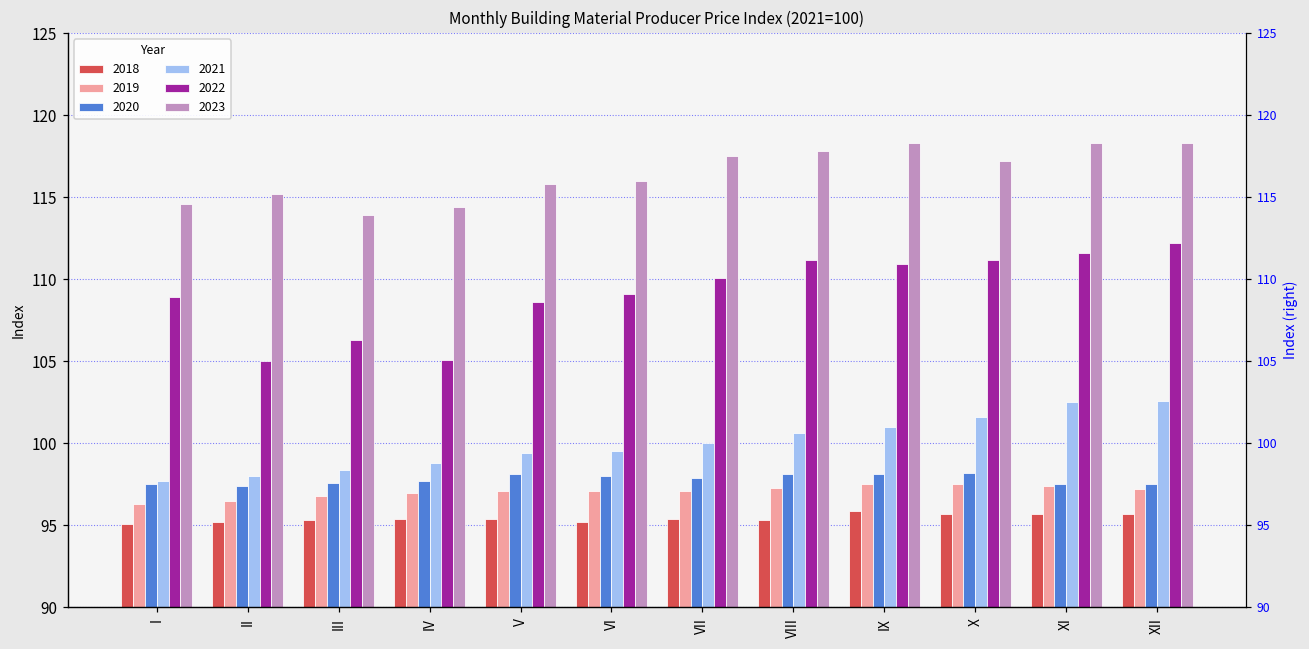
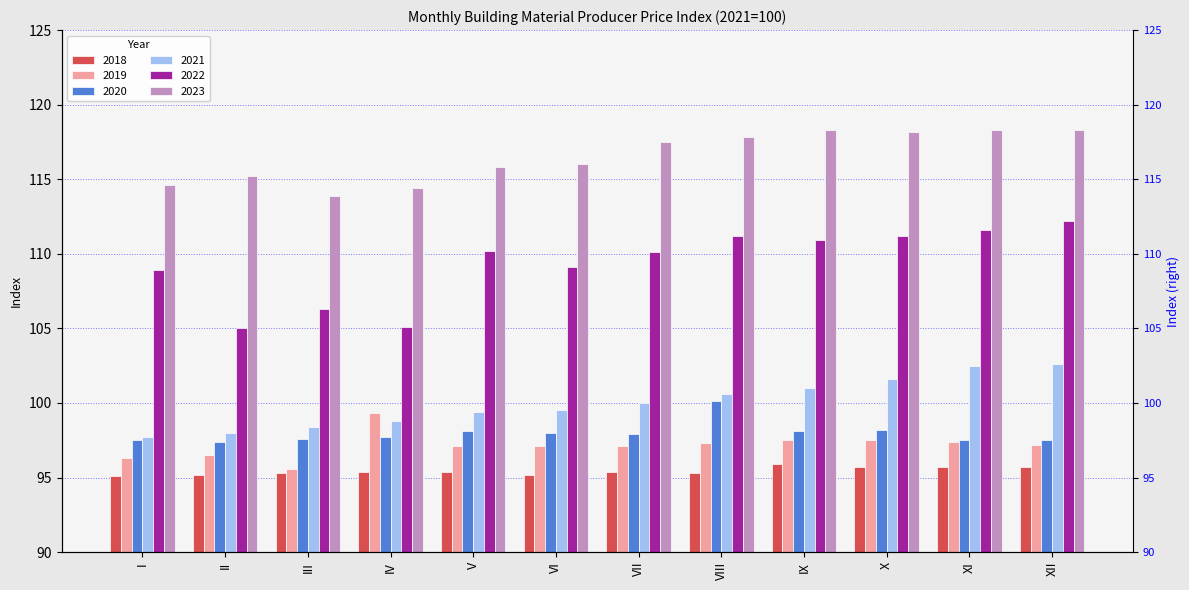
  {
    "2018": {
      "I": 95.1,
      "II": 95.2,
      "III": 95.3,
      "IV": 95.4,
      "V": 95.4,
      "VI": 95.2,
      "VII": 95.4,
      "VIII": 95.3,
      "IX": 95.9,
      "X": 95.7,
      "XI": 95.7,
      "XII": 95.7
    },
    "2019": {
      "I": 96.3,
      "II": 96.5,
-     "III": 96.8,
-     "IV": 97.0,
+     "III": 95.6,
+     "IV": 99.3,
      "V": 97.1,
      "VI": 97.1,
      "VII": 97.1,
      "VIII": 97.3,
      "IX": 97.5,
      "X": 97.5,
      "XI": 97.4,
      "XII": 97.2
    },
    "2020": {
      "I": 97.5,
      "II": 97.4,
      "III": 97.6,
      "IV": 97.7,
      "V": 98.1,
      "VI": 98.0,
      "VII": 97.9,
-     "VIII": 98.1,
+     "VIII": 100.1,
      "IX": 98.1,
      "X": 98.2,
      "XI": 97.5,
      "XII": 97.5
    },
    "2021": {
      "I": 97.7,
      "II": 98.0,
      "III": 98.4,
      "IV": 98.8,
      "V": 99.4,
      "VI": 99.5,
      "VII": 100.0,
      "VIII": 100.6,
      "IX": 101.0,
      "X": 101.6,
      "XI": 102.5,
      "XII": 102.6
    },
    "2022": {
      "I": 108.9,
      "II": 105.0,
      "III": 106.3,
      "IV": 105.1,
-     "V": 108.6,
+     "V": 110.2,
      "VI": 109.1,
      "VII": 110.1,
      "VIII": 111.2,
      "IX": 110.9,
      "X": 111.2,
      "XI": 111.6,
      "XII": 112.2
    },
    "2023": {
      "I": 114.6,
      "II": 115.2,
      "III": 113.9,
      "IV": 114.4,
      "V": 115.8,
      "VI": 116.0,
      "VII": 117.5,
      "VIII": 117.8,
      "IX": 118.3,
-     "X": 117.2,
+     "X": 118.2,
      "XI": 118.3,
      "XII": 118.3
    }
  }
